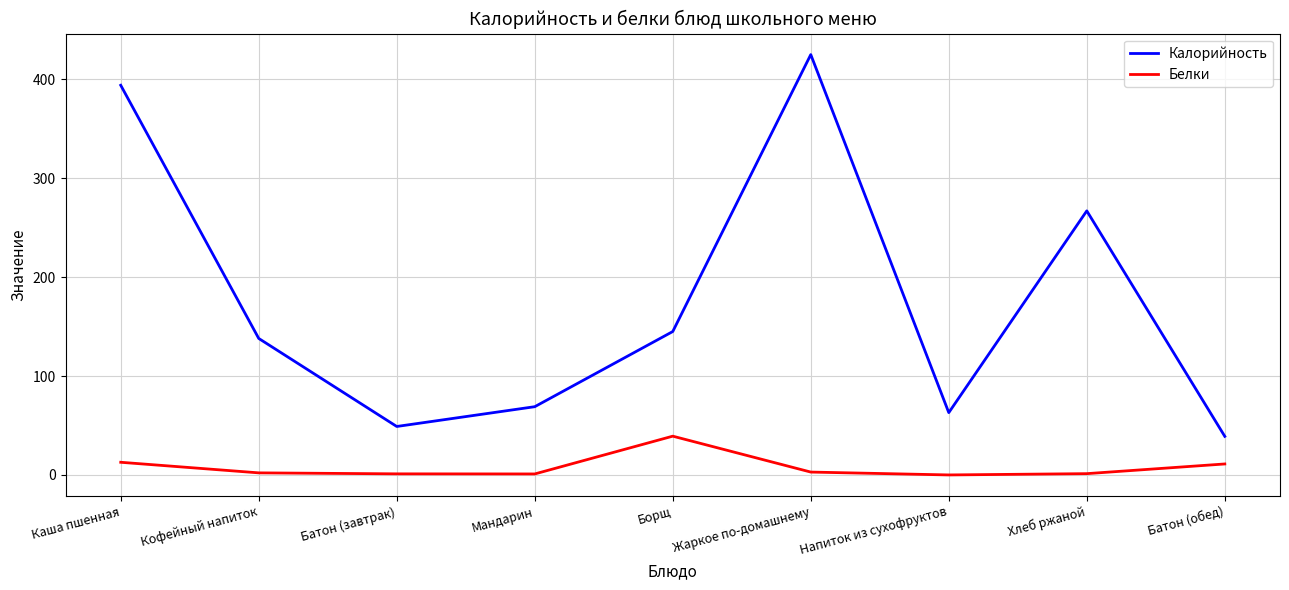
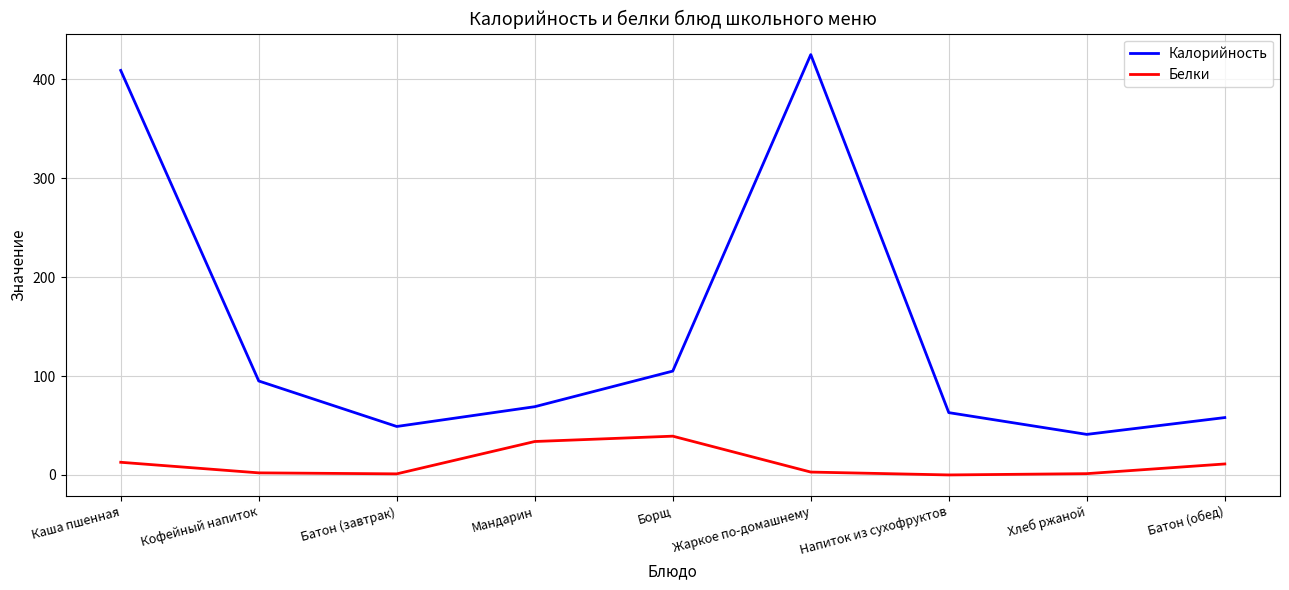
  {
    "Калорийность": {
-     "Каша пшенная": 390,
-     "Кофейный напиток": 140,
+     "Каша пшенная": 410,
+     "Кофейный напиток": 100,
      "Батон (завтрак)": 50,
      "Мандарин": 70,
-     "Борщ": 150,
+     "Борщ": 110,
      "Жаркое по-домашнему": 430,
      "Напиток из сухофруктов": 60,
-     "Хлеб ржаной": 270,
-     "Батон (обед)": 40
+     "Хлеб ржаной": 40,
+     "Батон (обед)": 60
    },
    "Белки": {
      "Каша пшенная": 10,
      "Кофейный напиток": 0,
      "Батон (завтрак)": 0,
-     "Мандарин": 0,
+     "Мандарин": 30,
      "Борщ": 40,
      "Жаркое по-домашнему": 0,
      "Напиток из сухофруктов": 0,
      "Хлеб ржаной": 0,
      "Батон (обед)": 10
    }
  }
